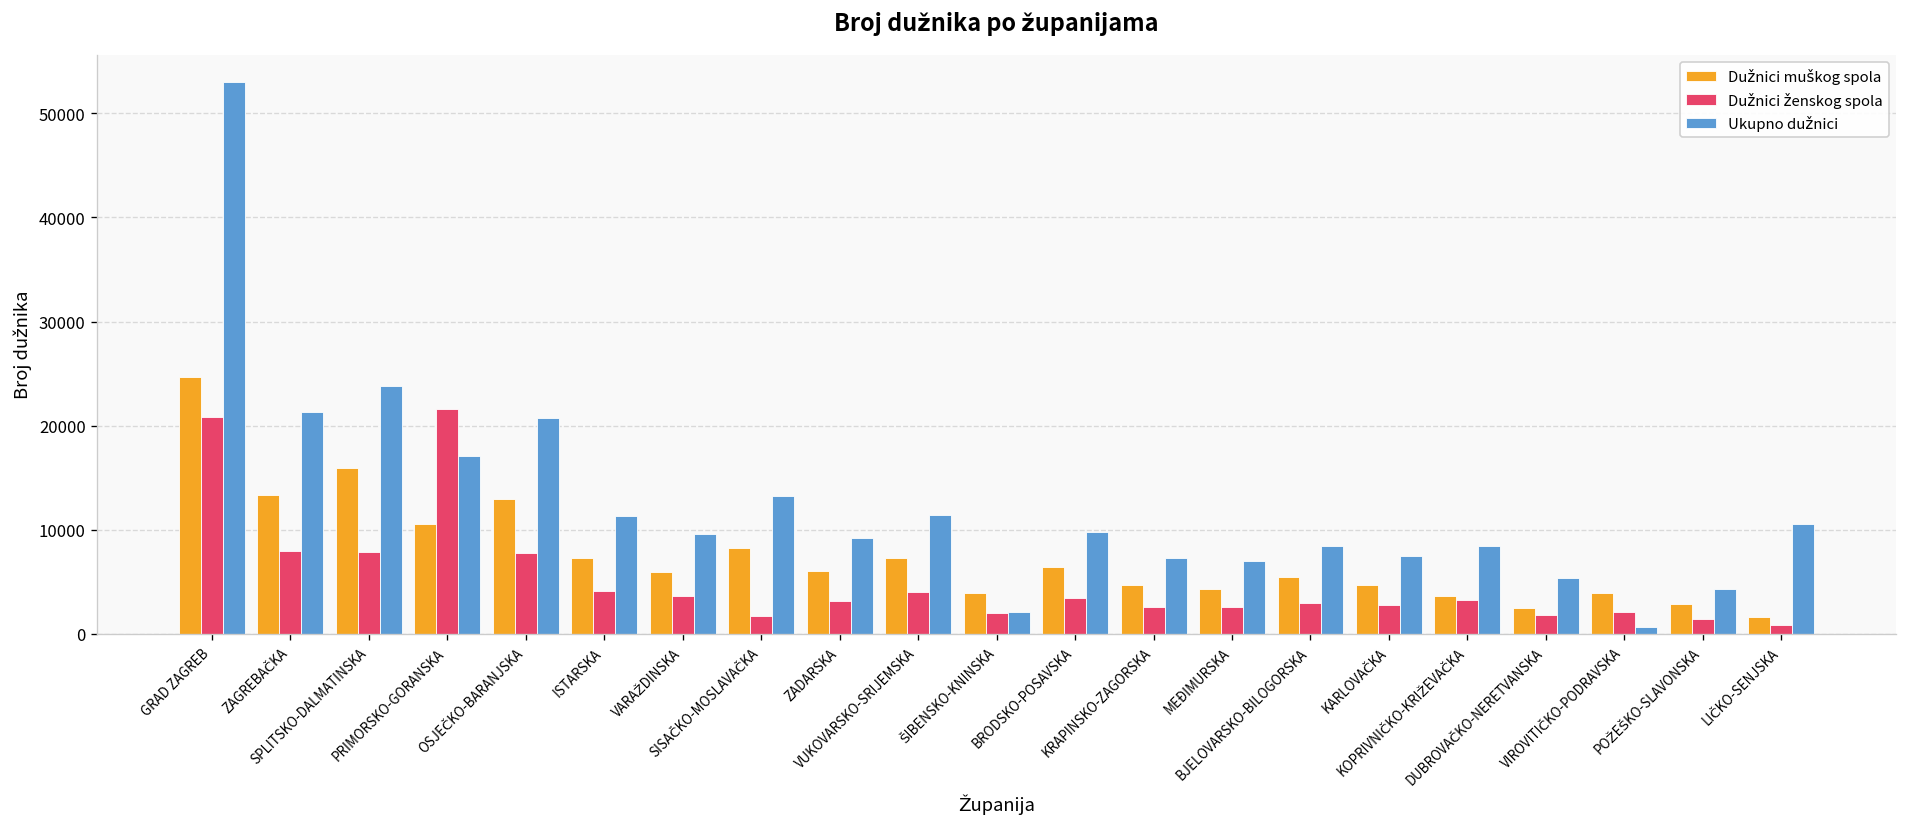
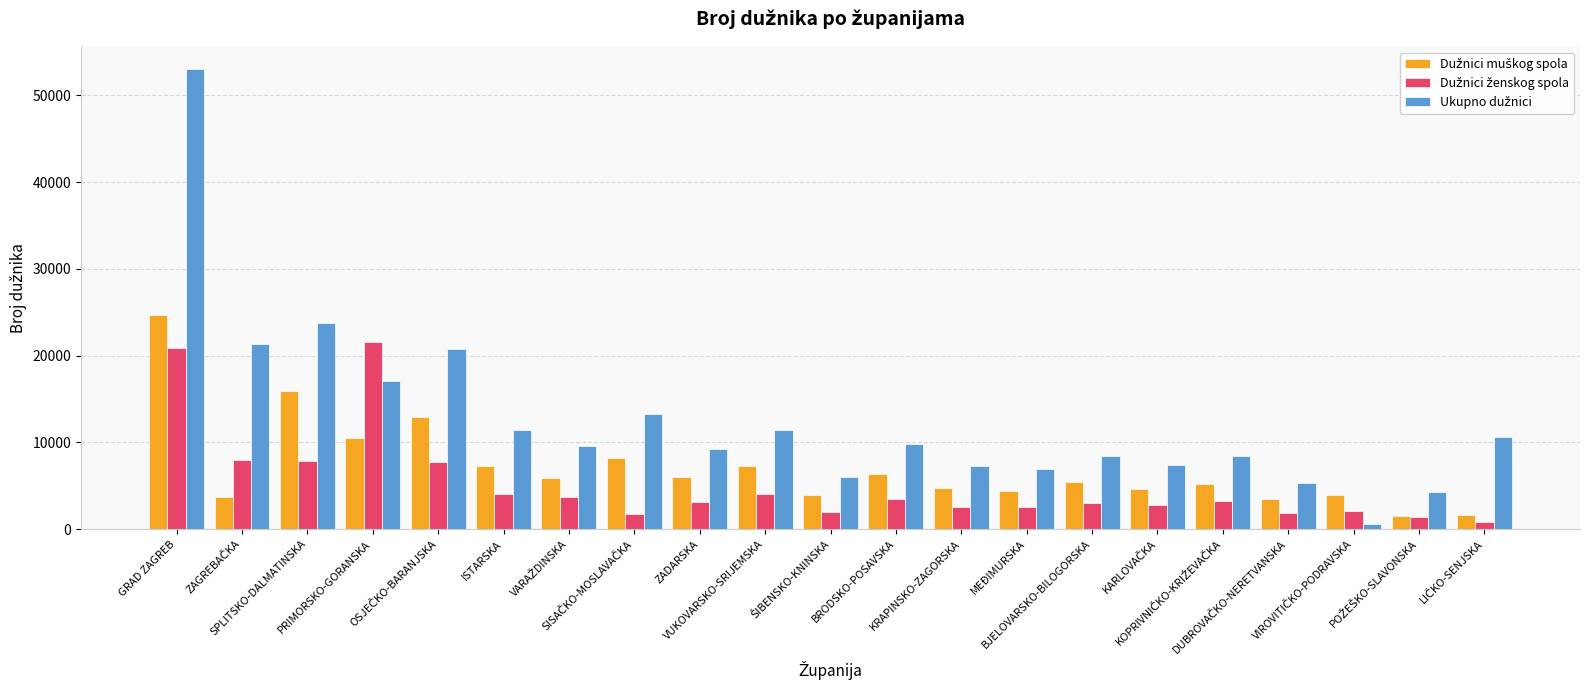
  {
    "Dužnici muškog spola": {
      "GRAD ZAGREB": 25000,
-     "ZAGREBAČKA": 13000,
+     "ZAGREBAČKA": 4000,
      "SPLITSKO-DALMATINSKA": 16000,
      "PRIMORSKO-GORANSKA": 11000,
      "OSJEČKO-BARANJSKA": 13000,
      "ISTARSKA": 7000,
      "VARAŽDINSKA": 6000,
      "SISAČKO-MOSLAVAČKA": 8000,
      "ZADARSKA": 6000,
      "VUKOVARSKO-SRIJEMSKA": 7000,
      "ŠIBENSKO-KNINSKA": 4000,
      "BRODSKO-POSAVSKA": 6000,
      "KRAPINSKO-ZAGORSKA": 5000,
      "MEĐIMURSKA": 4000,
      "BJELOVARSKO-BILOGORSKA": 5000,
      "KARLOVAČKA": 5000,
-     "KOPRIVNIČKO-KRIŽEVAČKA": 4000,
-     "DUBROVAČKO-NERETVANSKA": 3000,
+     "KOPRIVNIČKO-KRIŽEVAČKA": 5000,
+     "DUBROVAČKO-NERETVANSKA": 4000,
      "VIROVITIČKO-PODRAVSKA": 4000,
-     "POŽEŠKO-SLAVONSKA": 3000,
+     "POŽEŠKO-SLAVONSKA": 2000,
      "LIČKO-SENJSKA": 2000
    },
    "Dužnici ženskog spola": {
      "GRAD ZAGREB": 21000,
      "ZAGREBAČKA": 8000,
      "SPLITSKO-DALMATINSKA": 8000,
      "PRIMORSKO-GORANSKA": 22000,
      "OSJEČKO-BARANJSKA": 8000,
      "ISTARSKA": 4000,
      "VARAŽDINSKA": 4000,
      "SISAČKO-MOSLAVAČKA": 2000,
      "ZADARSKA": 3000,
      "VUKOVARSKO-SRIJEMSKA": 4000,
      "ŠIBENSKO-KNINSKA": 2000,
      "BRODSKO-POSAVSKA": 3000,
      "KRAPINSKO-ZAGORSKA": 3000,
      "MEĐIMURSKA": 3000,
      "BJELOVARSKO-BILOGORSKA": 3000,
      "KARLOVAČKA": 3000,
      "KOPRIVNIČKO-KRIŽEVAČKA": 3000,
      "DUBROVAČKO-NERETVANSKA": 2000,
      "VIROVITIČKO-PODRAVSKA": 2000,
      "POŽEŠKO-SLAVONSKA": 1000,
      "LIČKO-SENJSKA": 1000
    },
    "Ukupno dužnici": {
      "GRAD ZAGREB": 53000,
      "ZAGREBAČKA": 21000,
      "SPLITSKO-DALMATINSKA": 24000,
      "PRIMORSKO-GORANSKA": 17000,
      "OSJEČKO-BARANJSKA": 21000,
      "ISTARSKA": 11000,
      "VARAŽDINSKA": 10000,
      "SISAČKO-MOSLAVAČKA": 13000,
      "ZADARSKA": 9000,
      "VUKOVARSKO-SRIJEMSKA": 11000,
-     "ŠIBENSKO-KNINSKA": 2000,
+     "ŠIBENSKO-KNINSKA": 6000,
      "BRODSKO-POSAVSKA": 10000,
      "KRAPINSKO-ZAGORSKA": 7000,
      "MEĐIMURSKA": 7000,
      "BJELOVARSKO-BILOGORSKA": 8000,
      "KARLOVAČKA": 7000,
      "KOPRIVNIČKO-KRIŽEVAČKA": 8000,
      "DUBROVAČKO-NERETVANSKA": 5000,
      "VIROVITIČKO-PODRAVSKA": 1000,
      "POŽEŠKO-SLAVONSKA": 4000,
      "LIČKO-SENJSKA": 11000
    }
  }
